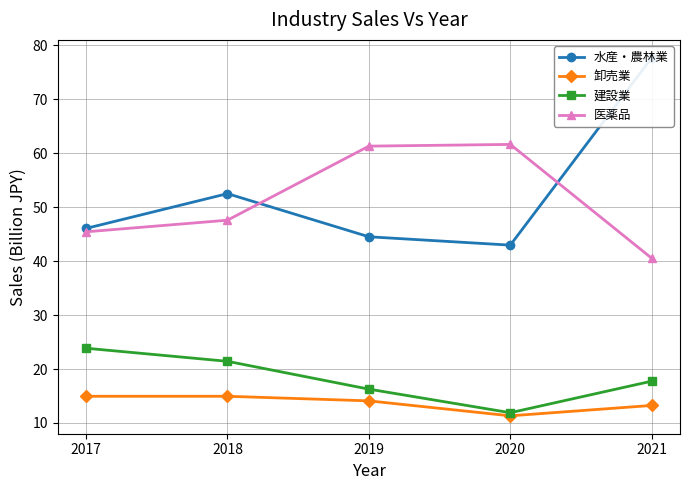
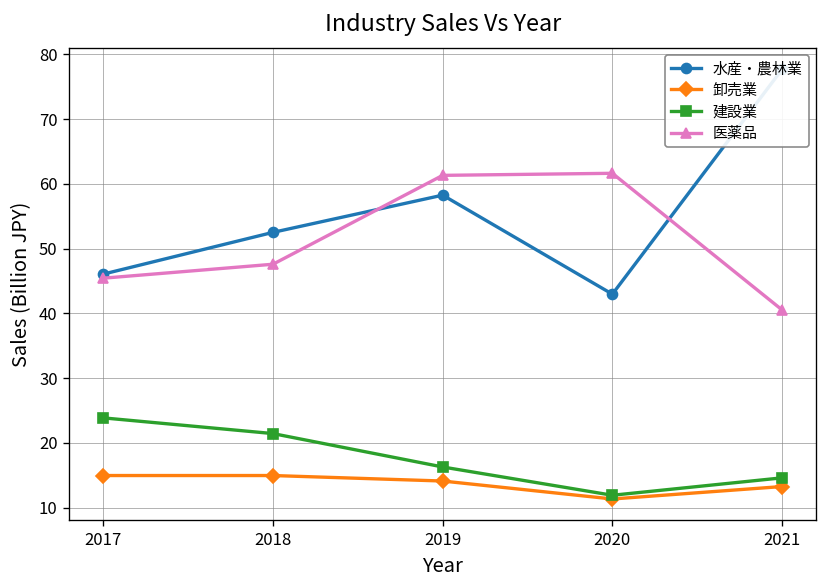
  {
    "水産・農林業": {
      "2017": 46,
      "2018": 53,
-     "2019": 45,
+     "2019": 58,
      "2020": 43
    },
    "卸売業": {
      "2017": 15,
      "2018": 15,
      "2019": 14,
      "2020": 11,
      "2021": 13
    },
    "建設業": {
      "2017": 24,
      "2018": 21,
      "2019": 16,
      "2020": 12,
-     "2021": 18
+     "2021": 15
    },
    "医薬品": {
      "2017": 45,
      "2018": 48,
      "2019": 61,
      "2020": 62,
      "2021": 41
    }
  }
